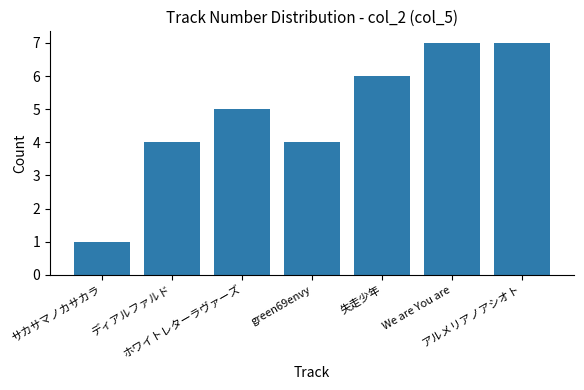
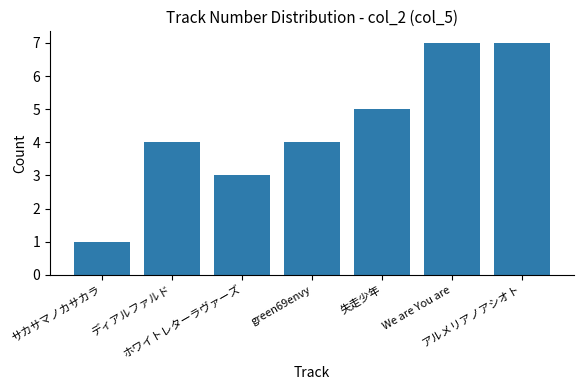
  {
    "サカサマノカサカラ": 1,
    "ディアルファルド": 4,
-   "ホワイトレターラヴァーズ": 5,
+   "ホワイトレターラヴァーズ": 3,
    "green69envy": 4,
-   "失走少年": 6,
+   "失走少年": 5,
    "We are You are": 7,
    "アルメリアノアシオト": 7
  }
